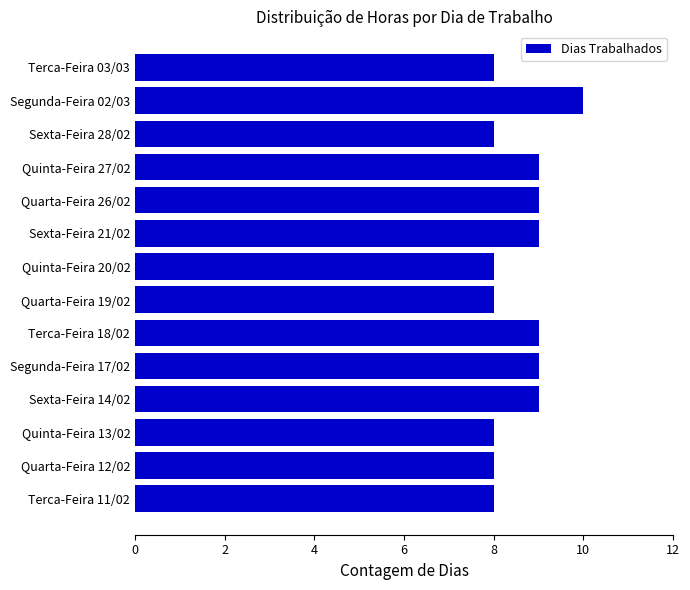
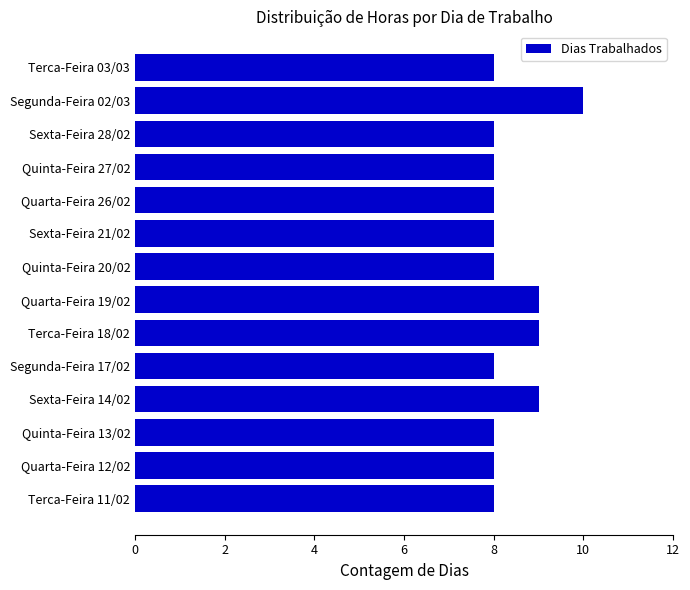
  {
    "Terca-Feira 03/03": 8,
    "Segunda-Feira 02/03": 10,
    "Sexta-Feira 28/02": 8,
-   "Quinta-Feira 27/02": 9,
-   "Quarta-Feira 26/02": 9,
-   "Sexta-Feira 21/02": 9,
+   "Quinta-Feira 27/02": 8,
+   "Quarta-Feira 26/02": 8,
+   "Sexta-Feira 21/02": 8,
    "Quinta-Feira 20/02": 8,
-   "Quarta-Feira 19/02": 8,
+   "Quarta-Feira 19/02": 9,
    "Terca-Feira 18/02": 9,
-   "Segunda-Feira 17/02": 9,
+   "Segunda-Feira 17/02": 8,
    "Sexta-Feira 14/02": 9,
    "Quinta-Feira 13/02": 8,
    "Quarta-Feira 12/02": 8,
    "Terca-Feira 11/02": 8
  }
